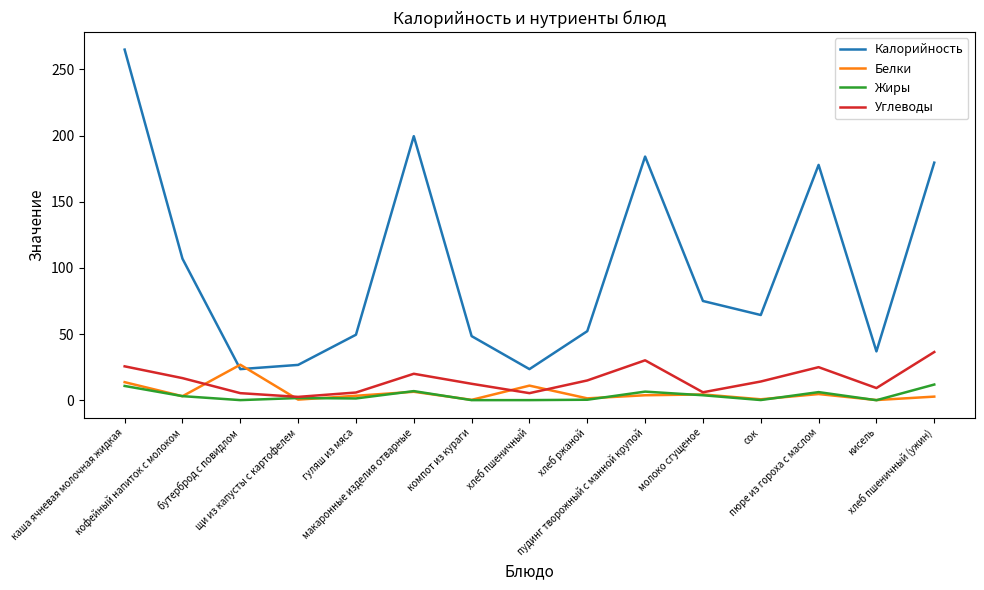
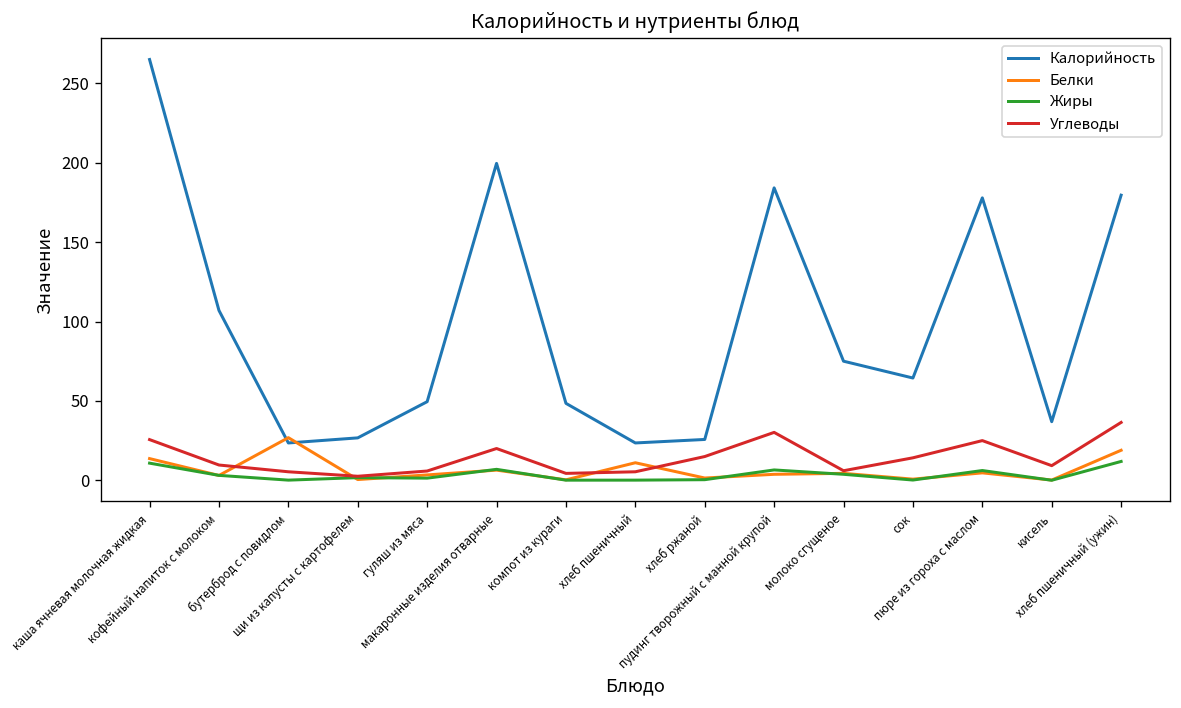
  {
    "Калорийность": {
      "каша ячневая молочная жидкая": 265,
      "кофейный напиток с молоком": 107,
      "бутерброд с повидлом": 24,
      "щи из капусты с картофелем": 27,
      "гуляш из мяса": 50,
      "макаронные изделия отварные": 200,
      "компот из кураги": 48,
      "хлеб пшеничный": 24,
-     "хлеб ржаной": 52,
+     "хлеб ржаной": 26,
      "пудинг творожный с манной крупой": 184,
      "молоко сгущеное": 75,
      "сок": 64,
      "пюре из гороха с маслом": 178,
      "кисель": 37,
      "хлеб пшеничный (ужин)": 180
    },
    "Белки": {
      "каша ячневая молочная жидкая": 14,
      "бутерброд с повидлом": 27,
      "гуляш из мяса": 3,
      "хлеб пшеничный": 11,
      "пудинг творожный с манной крупой": 4,
-     "хлеб пшеничный (ужин)": 3
+     "хлеб пшеничный (ужин)": 19
    },
    "Жиры": {
      "каша ячневая молочная жидкая": 11,
      "бутерброд с повидлом": 0,
      "гуляш из мяса": 1,
      "хлеб пшеничный": 0,
      "пудинг творожный с манной крупой": 7,
      "хлеб пшеничный (ужин)": 12
    },
    "Углеводы": {
      "каша ячневая молочная жидкая": 26,
-     "кофейный напиток с молоком": 17,
+     "кофейный напиток с молоком": 10,
      "бутерброд с повидлом": 5,
      "гуляш из мяса": 6,
      "макаронные изделия отварные": 20,
-     "компот из кураги": 12,
+     "компот из кураги": 4,
      "хлеб пшеничный": 5,
      "хлеб ржаной": 15,
      "пудинг творожный с манной крупой": 30,
      "сок": 14,
      "пюре из гороха с маслом": 25,
      "кисель": 9,
      "хлеб пшеничный (ужин)": 36
    }
  }
